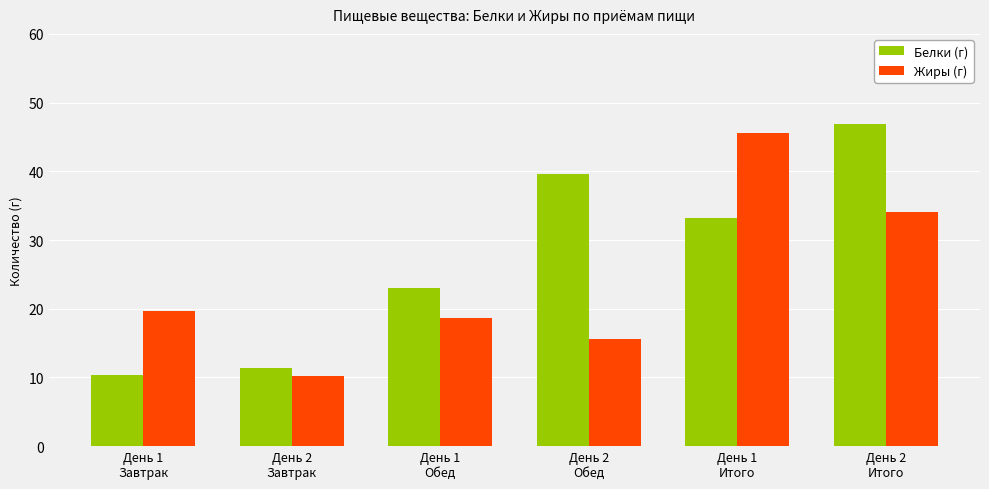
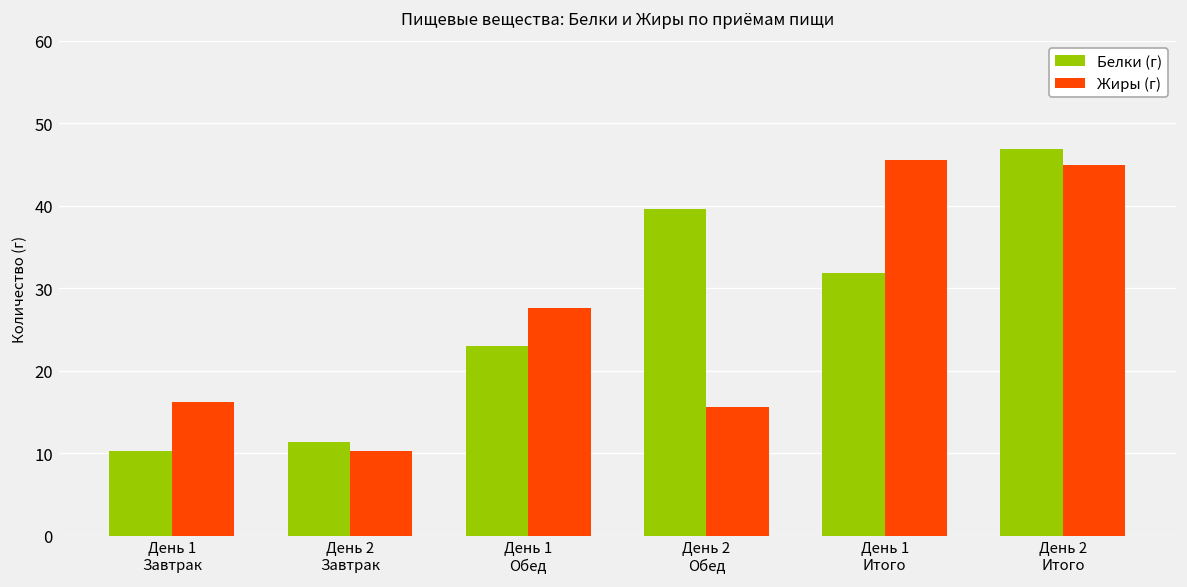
  {
    "Белки (г)": {
      "День 1 Завтрак": 10,
      "День 2 Завтрак": 11,
      "День 1 Обед": 23,
      "День 2 Обед": 40,
-     "День 1 Итого": 33,
+     "День 1 Итого": 32,
      "День 2 Итого": 47
    },
    "Жиры (г)": {
-     "День 1 Завтрак": 20,
+     "День 1 Завтрак": 16,
      "День 2 Завтрак": 10,
-     "День 1 Обед": 19,
+     "День 1 Обед": 28,
      "День 2 Обед": 16,
      "День 1 Итого": 46,
-     "День 2 Итого": 34
+     "День 2 Итого": 45
    }
  }
